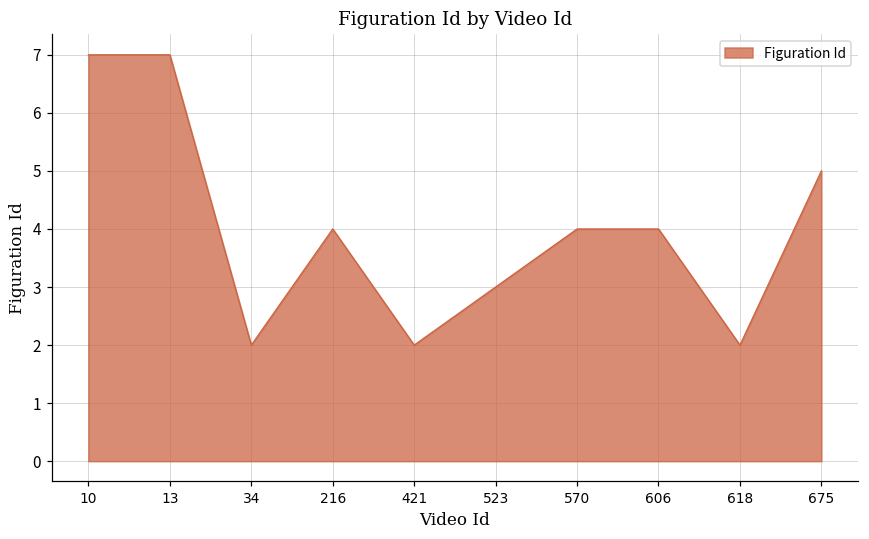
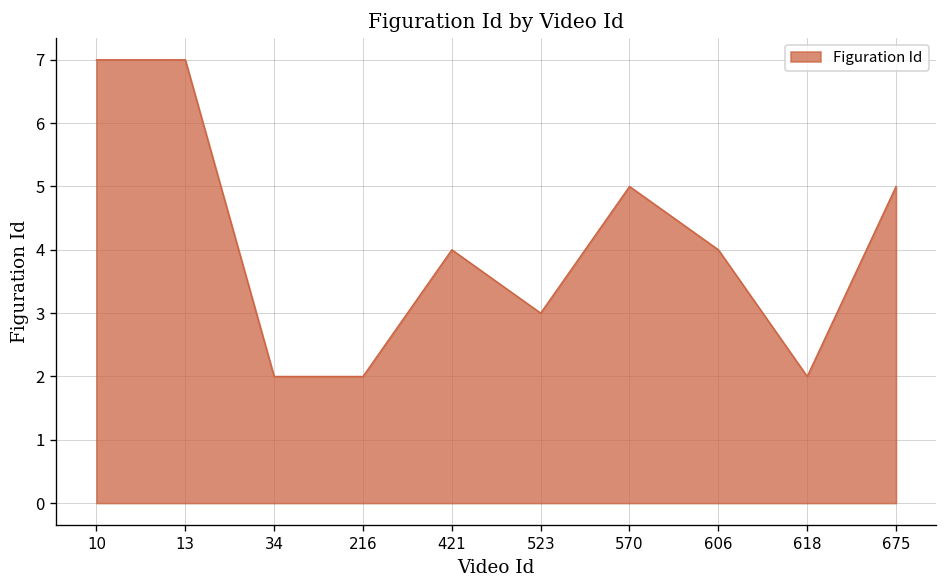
  {
    "10": 7,
    "13": 7,
    "34": 2,
-   "216": 4,
-   "421": 2,
+   "216": 2,
+   "421": 4,
    "523": 3,
-   "570": 4,
+   "570": 5,
    "606": 4,
    "618": 2,
    "675": 5
  }
